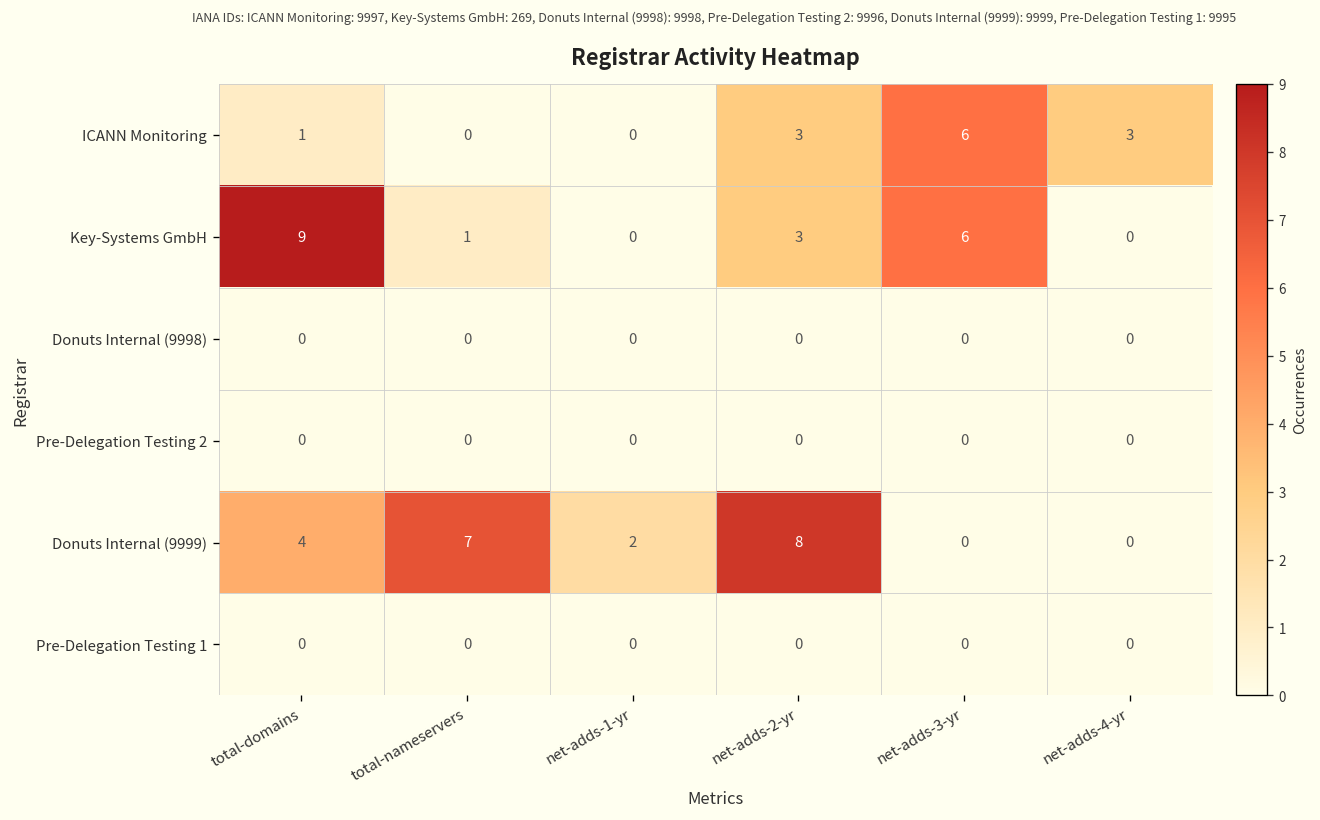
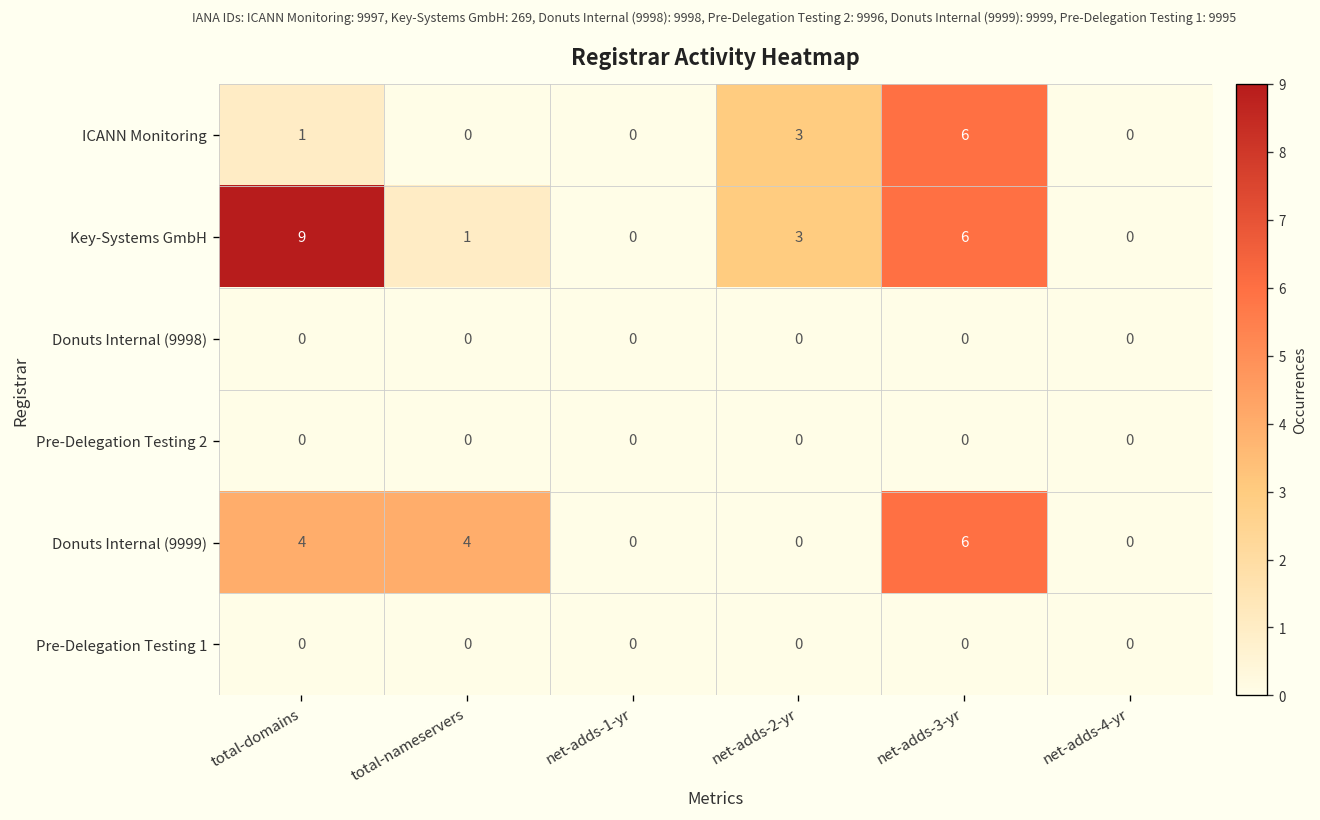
  {
    "ICANN Monitoring": {
      "total-domains": 1,
      "total-nameservers": 0,
      "net-adds-1-yr": 0,
      "net-adds-2-yr": 3,
      "net-adds-3-yr": 6,
-     "net-adds-4-yr": 3
+     "net-adds-4-yr": 0
    },
    "Key-Systems GmbH": {
      "total-domains": 9,
      "total-nameservers": 1,
      "net-adds-1-yr": 0,
      "net-adds-2-yr": 3,
      "net-adds-3-yr": 6,
      "net-adds-4-yr": 0
    },
    "Donuts Internal (9998)": {
      "total-domains": 0,
      "total-nameservers": 0,
      "net-adds-1-yr": 0,
      "net-adds-2-yr": 0,
      "net-adds-3-yr": 0,
      "net-adds-4-yr": 0
    },
    "Pre-Delegation Testing 2": {
      "total-domains": 0,
      "total-nameservers": 0,
      "net-adds-1-yr": 0,
      "net-adds-2-yr": 0,
      "net-adds-3-yr": 0,
      "net-adds-4-yr": 0
    },
    "Donuts Internal (9999)": {
      "total-domains": 4,
-     "total-nameservers": 7,
-     "net-adds-1-yr": 2,
-     "net-adds-2-yr": 8,
-     "net-adds-3-yr": 0,
+     "total-nameservers": 4,
+     "net-adds-1-yr": 0,
+     "net-adds-2-yr": 0,
+     "net-adds-3-yr": 6,
      "net-adds-4-yr": 0
    },
    "Pre-Delegation Testing 1": {
      "total-domains": 0,
      "total-nameservers": 0,
      "net-adds-1-yr": 0,
      "net-adds-2-yr": 0,
      "net-adds-3-yr": 0,
      "net-adds-4-yr": 0
    }
  }
